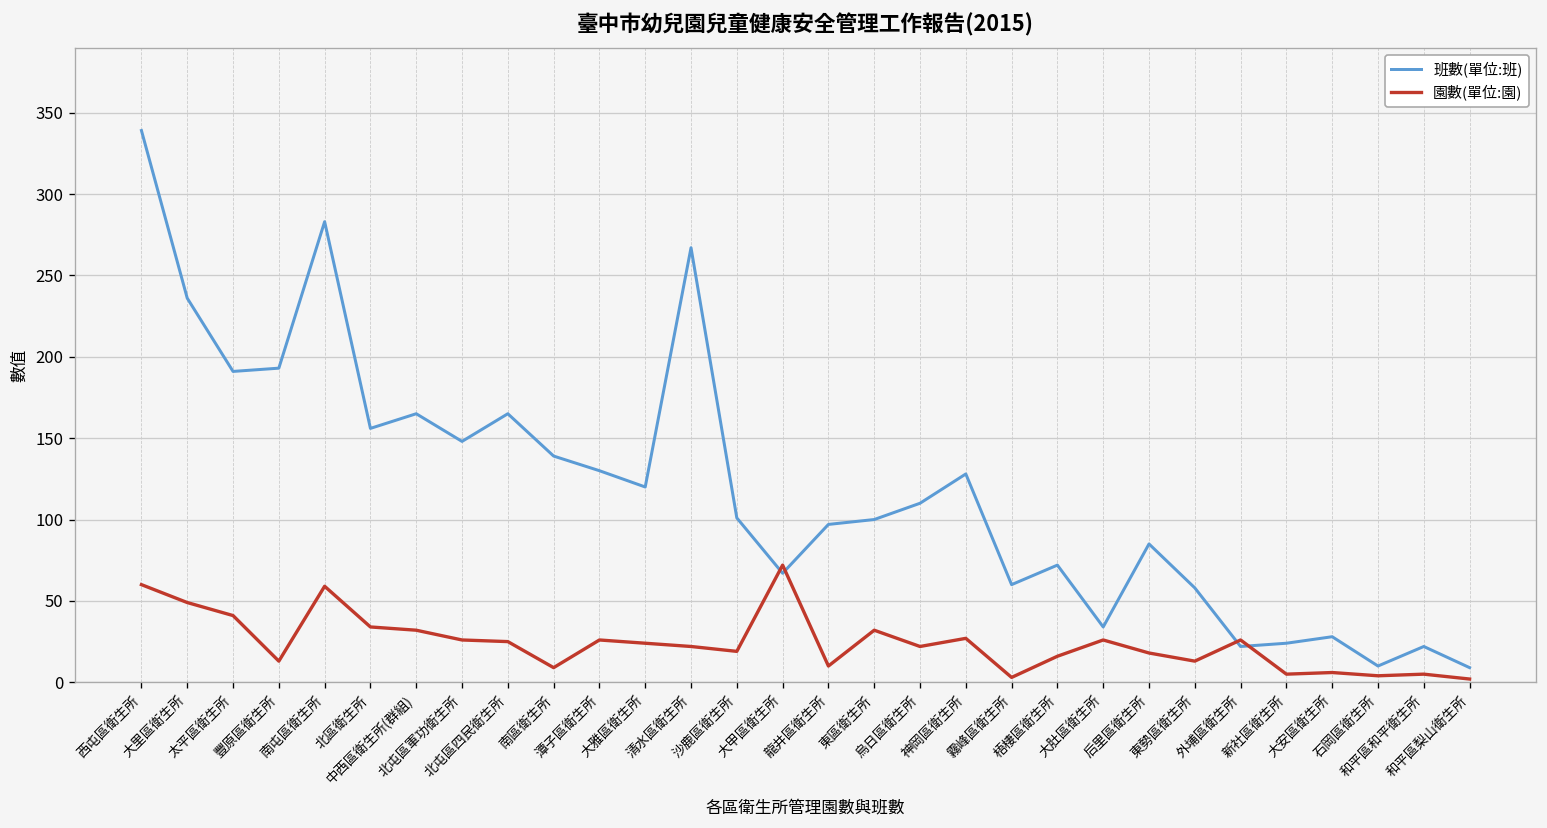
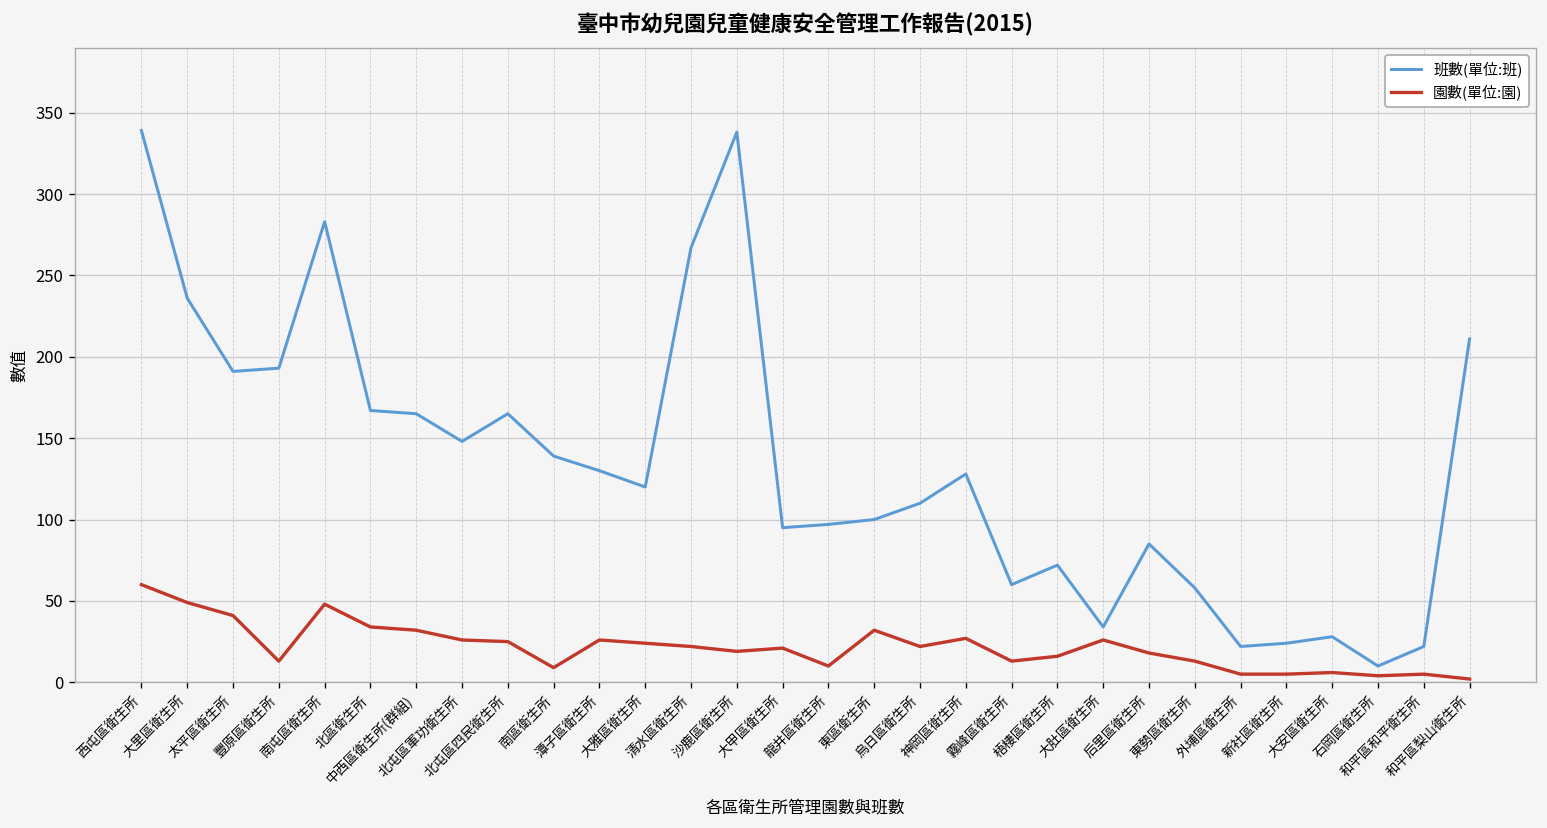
  {
    "班數(單位:班)": {
      "西屯區衛生所": 339,
      "大里區衛生所": 236,
      "太平區衛生所": 191,
      "豐原區衛生所": 193,
      "南屯區衛生所": 283,
-     "北區衛生所": 156,
+     "北區衛生所": 167,
      "中西區衛生所(群組)": 165,
      "北屯區軍功衛生所": 148,
      "北屯區四民衛生所": 165,
      "南區衛生所": 139,
      "潭子區衛生所": 130,
      "大雅區衛生所": 120,
      "清水區衛生所": 267,
-     "沙鹿區衛生所": 101,
-     "大甲區衛生所": 67,
+     "沙鹿區衛生所": 338,
+     "大甲區衛生所": 95,
      "龍井區衛生所": 97,
      "東區衛生所": 100,
      "烏日區衛生所": 110,
      "神岡區衛生所": 128,
      "霧峰區衛生所": 60,
      "梧棲區衛生所": 72,
      "大肚區衛生所": 34,
      "后里區衛生所": 85,
      "東勢區衛生所": 58,
      "外埔區衛生所": 22,
      "新社區衛生所": 24,
      "大安區衛生所": 28,
      "石岡區衛生所": 10,
      "和平區和平衛生所": 22,
-     "和平區梨山衛生所": 9
+     "和平區梨山衛生所": 211
    },
    "園數(單位:園)": {
      "西屯區衛生所": 60,
      "大里區衛生所": 49,
      "太平區衛生所": 41,
      "豐原區衛生所": 13,
-     "南屯區衛生所": 59,
+     "南屯區衛生所": 48,
      "北區衛生所": 34,
      "中西區衛生所(群組)": 32,
      "北屯區軍功衛生所": 26,
      "北屯區四民衛生所": 25,
      "南區衛生所": 9,
      "潭子區衛生所": 26,
      "大雅區衛生所": 24,
      "清水區衛生所": 22,
      "沙鹿區衛生所": 19,
-     "大甲區衛生所": 72,
+     "大甲區衛生所": 21,
      "龍井區衛生所": 10,
      "東區衛生所": 32,
      "烏日區衛生所": 22,
      "神岡區衛生所": 27,
-     "霧峰區衛生所": 3,
+     "霧峰區衛生所": 13,
      "梧棲區衛生所": 16,
      "大肚區衛生所": 26,
      "后里區衛生所": 18,
      "東勢區衛生所": 13,
-     "外埔區衛生所": 26,
+     "外埔區衛生所": 5,
      "新社區衛生所": 5,
      "大安區衛生所": 6,
      "石岡區衛生所": 4,
      "和平區和平衛生所": 5,
      "和平區梨山衛生所": 2
    }
  }
